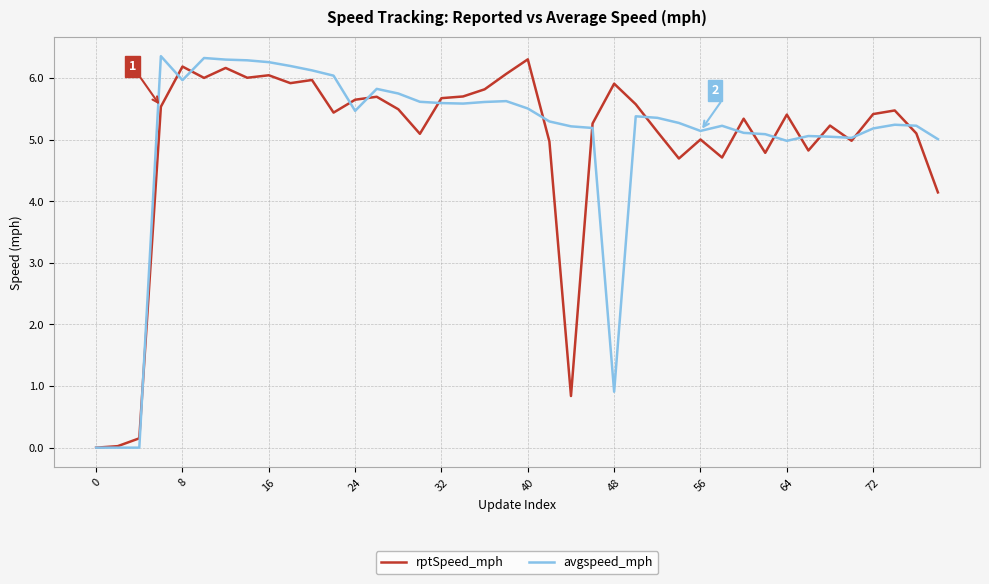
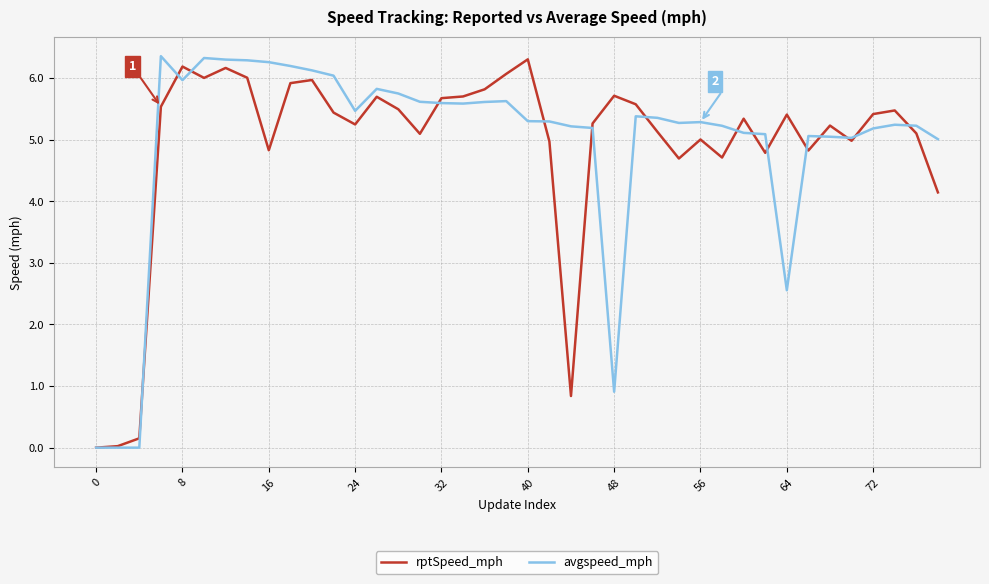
  {
    "rptSpeed_mph": {
      "8": 6.2,
-     "16": 6.0,
-     "24": 5.6,
+     "16": 4.8,
+     "24": 5.2,
      "32": 5.7,
      "40": 6.3,
-     "48": 5.9,
+     "48": 5.7,
      "56": 5.0,
      "64": 5.4,
      "72": 5.4
    },
    "avgspeed_mph": {
      "8": 6.0,
      "16": 6.3,
      "24": 5.5,
      "32": 5.6,
-     "40": 5.5,
+     "40": 5.3,
      "48": 0.9,
-     "56": 5.1,
-     "64": 5.0,
+     "56": 5.3,
+     "64": 2.6,
      "72": 5.2
    }
  }
